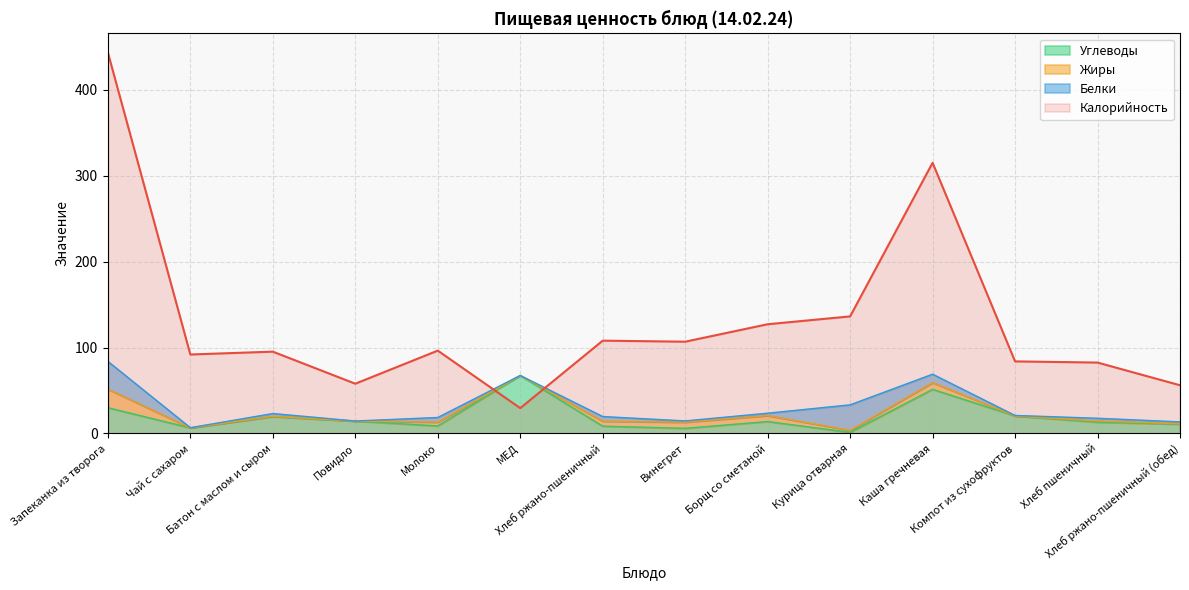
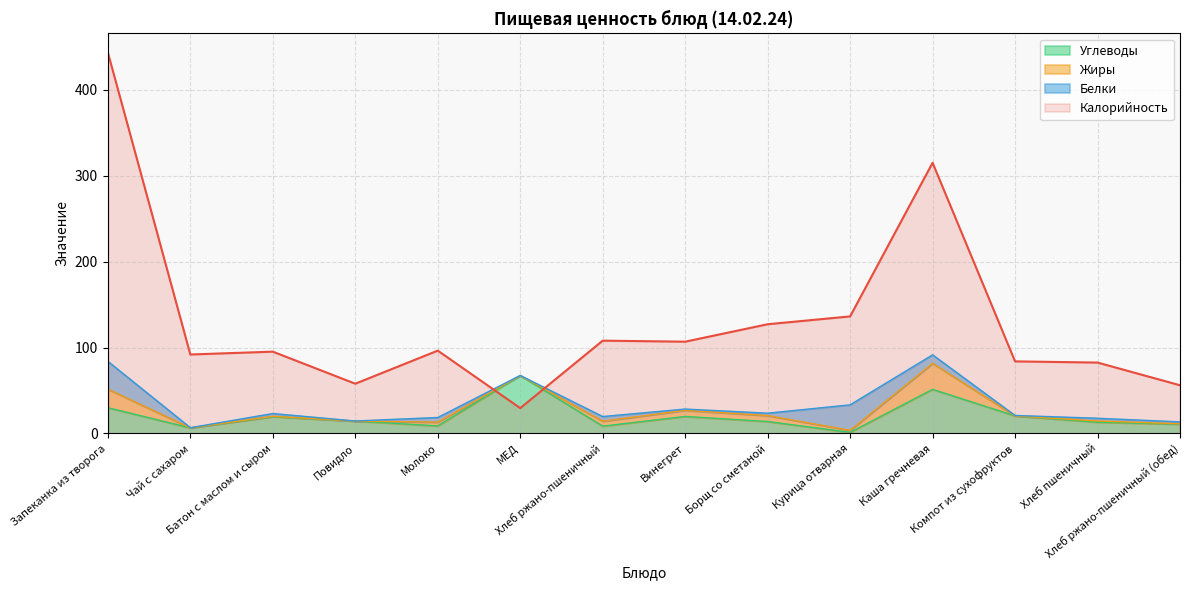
  {
    "Углеводы": {
      "Запеканка из творога": 30,
      "Молоко": 10,
      "Хлеб ржано-пшеничный": 10,
-     "Винегрет": 10,
+     "Винегрет": 20,
      "Борщ со сметаной": 10,
      "Каша гречневая": 50
    },
    "Жиры": {
      "Запеканка из творога": 20,
      "Молоко": 0,
      "Хлеб ржано-пшеничный": 10,
-     "Каша гречневая": 10
+     "Каша гречневая": 30
    },
    "Белки": {
      "Запеканка из творога": 30,
      "Батон с маслом и сыром": 0,
      "Молоко": 10,
      "Хлеб ржано-пшеничный": 10,
      "Курица отварная": 30,
      "Каша гречневая": 10,
      "Хлеб пшеничный": 0
    },
    "Калорийность": {
      "Запеканка из творога": 440,
      "Чай с сахаром": 90,
      "Батон с маслом и сыром": 100,
      "Повидло": 60,
      "Молоко": 100,
      "МЕД": 30,
      "Хлеб ржано-пшеничный": 110,
      "Винегрет": 110,
      "Борщ со сметаной": 130,
      "Курица отварная": 140,
      "Каша гречневая": 320,
      "Компот из сухофруктов": 80,
      "Хлеб пшеничный": 80,
      "Хлеб ржано-пшеничный (обед)": 60
    }
  }
